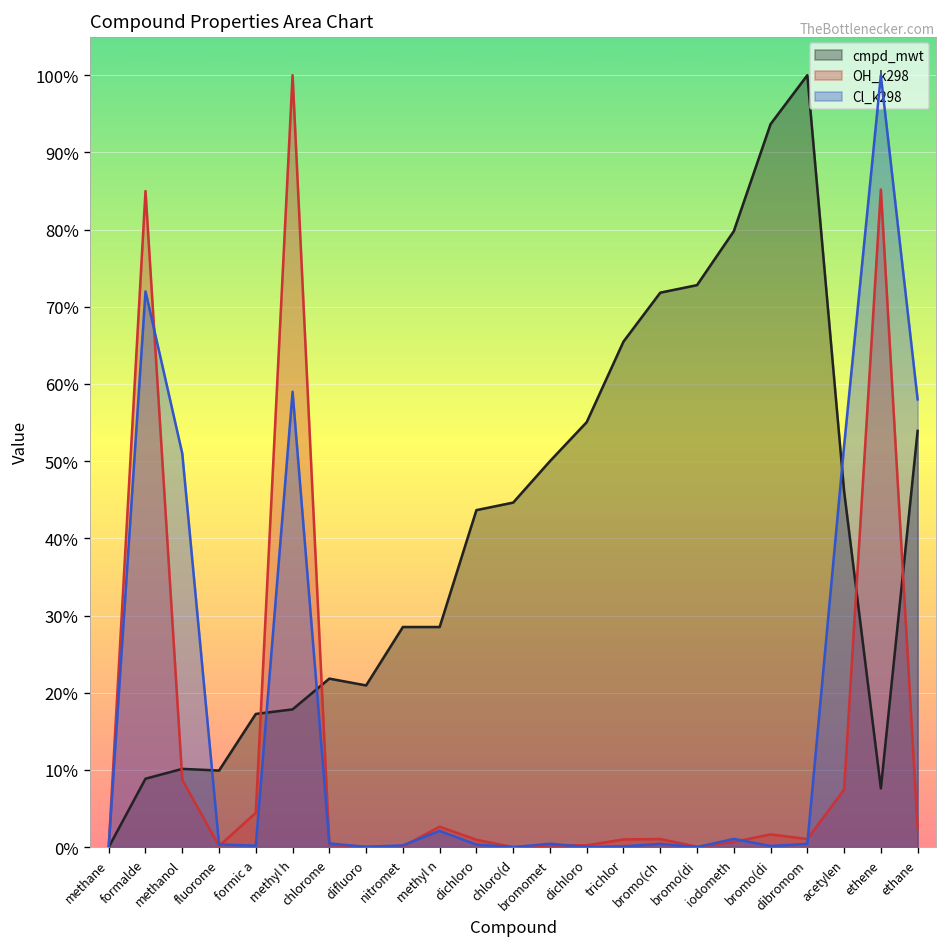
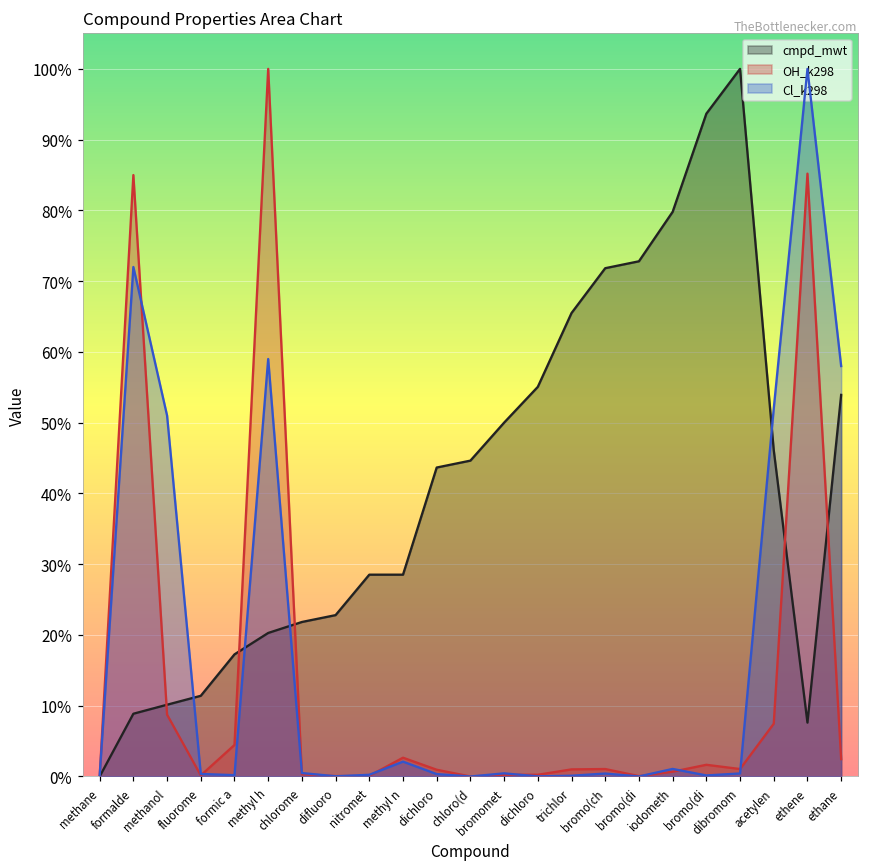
  {
    "cmpd_mwt": {
      "formalde": "9%",
      "methanol": "10%",
-     "fluorome": "10%",
+     "fluorome": "11%",
      "formic a": "17%",
-     "methyl h": "18%",
+     "methyl h": "20%",
      "chlorome": "22%",
-     "difluoro": "21%",
+     "difluoro": "23%",
      "nitromet": "29%",
      "methyl n": "29%",
      "chloro(d": "45%",
      "bromomet": "50%",
      "trichlor": "65%",
      "bromo(ch": "72%",
      "iodometh": "80%",
      "dibromom": "100%",
      "acetylen": "46%",
      "ethene": "8%",
      "ethane": "54%"
    },
    "OH_k298": {
      "formalde": "85%",
      "methanol": "9%",
      "formic a": "4%",
      "methyl h": "100%",
      "methyl n": "3%",
      "trichlor": "1%",
      "bromo(ch": "1%",
      "iodometh": "1%",
      "dibromom": "1%",
      "acetylen": "7%",
      "ethene": "85%",
      "ethane": "2%"
    },
    "Cl_k298": {
      "formalde": "72%",
      "methanol": "51%",
      "formic a": "0%",
      "methyl h": "59%",
      "methyl n": "2%",
      "trichlor": "0%",
      "bromo(ch": "0%",
      "iodometh": "1%",
      "dibromom": "0%",
      "acetylen": "52%",
      "ethane": "58%"
    }
  }
